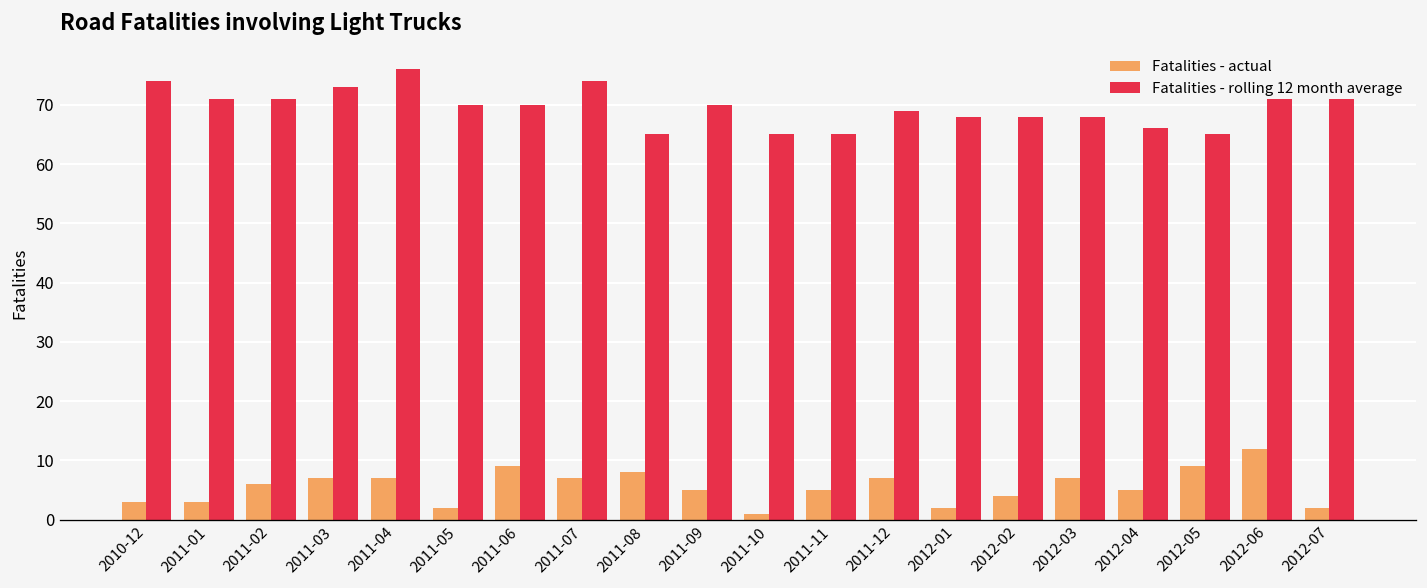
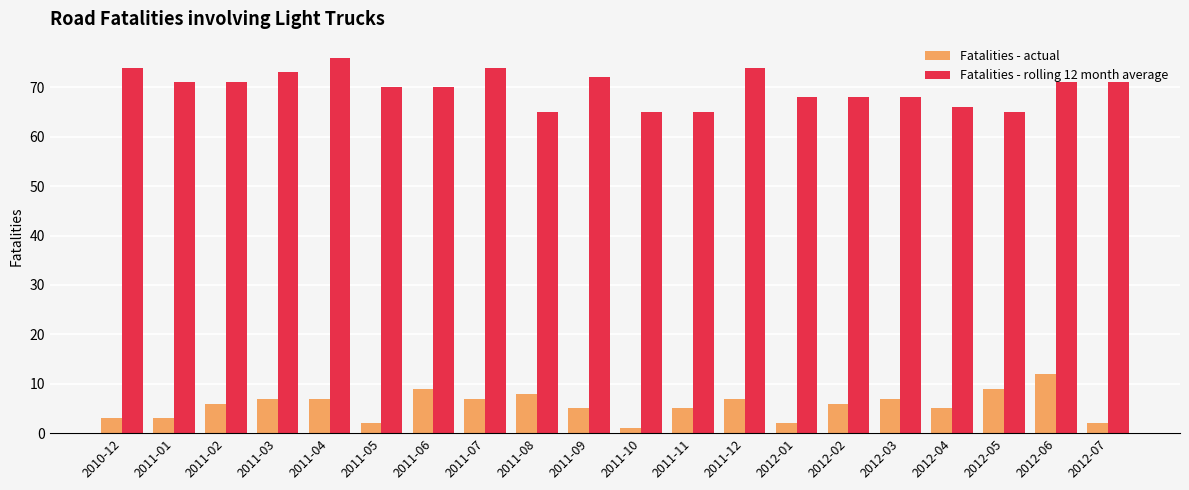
  {
    "Fatalities - actual": {
      "2010-12": 3,
      "2011-01": 3,
      "2011-02": 6,
      "2011-03": 7,
      "2011-04": 7,
      "2011-05": 2,
      "2011-06": 9,
      "2011-07": 7,
      "2011-08": 8,
      "2011-09": 5,
      "2011-10": 1,
      "2011-11": 5,
      "2011-12": 7,
      "2012-01": 2,
-     "2012-02": 4,
+     "2012-02": 6,
      "2012-03": 7,
      "2012-04": 5,
      "2012-05": 9,
      "2012-06": 12,
      "2012-07": 2
    },
    "Fatalities - rolling 12 month average": {
      "2010-12": 74,
      "2011-01": 71,
      "2011-02": 71,
      "2011-03": 73,
      "2011-04": 76,
      "2011-05": 70,
      "2011-06": 70,
      "2011-07": 74,
      "2011-08": 65,
-     "2011-09": 70,
+     "2011-09": 72,
      "2011-10": 65,
      "2011-11": 65,
-     "2011-12": 69,
+     "2011-12": 74,
      "2012-01": 68,
      "2012-02": 68,
      "2012-03": 68,
      "2012-04": 66,
      "2012-05": 65,
      "2012-06": 71,
      "2012-07": 71
    }
  }
